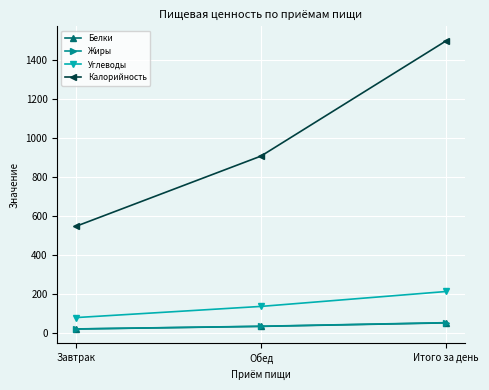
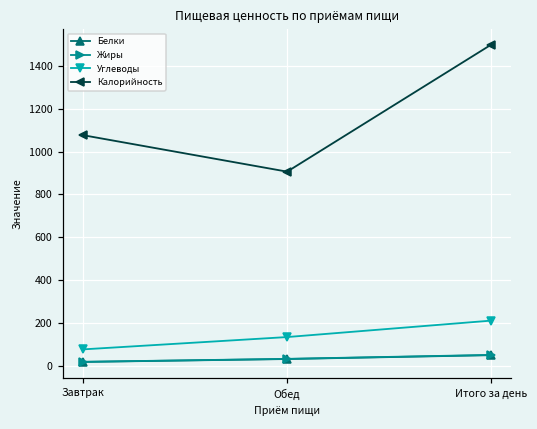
  {
    "Калорийность": {
-     "Завтрак": 550,
+     "Завтрак": 1080,
      "Обед": 910,
      "Итого за день": 1500
    }
  }
